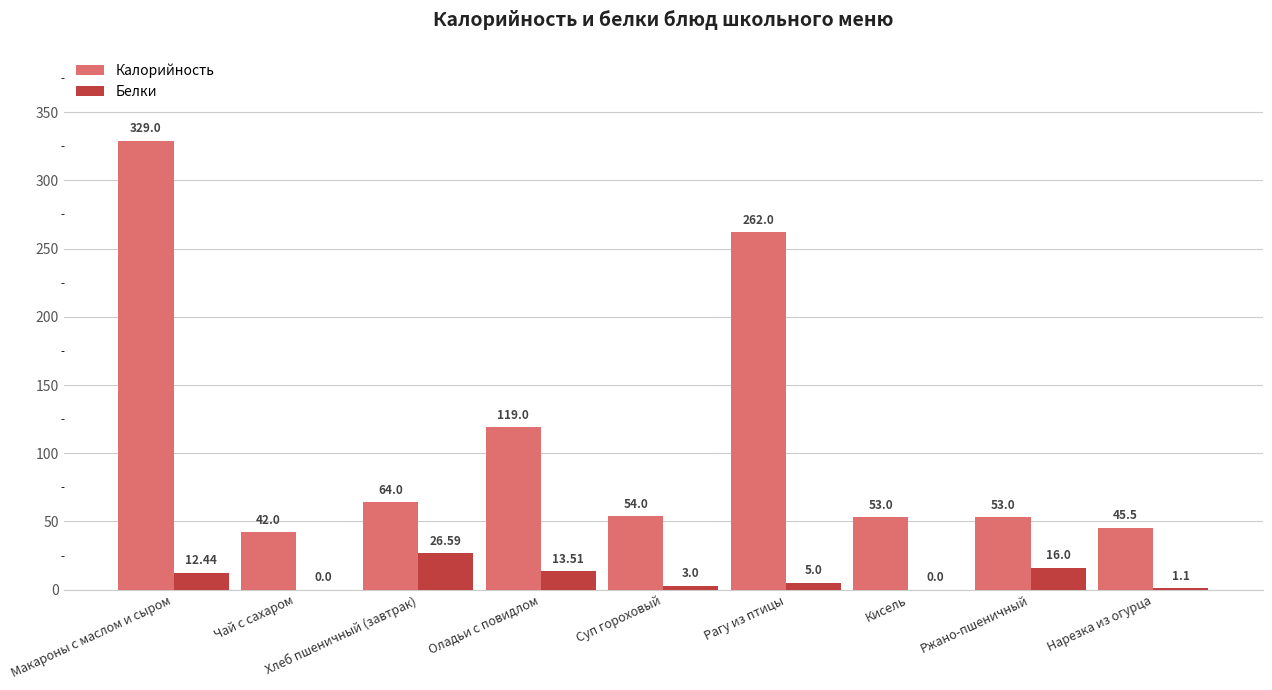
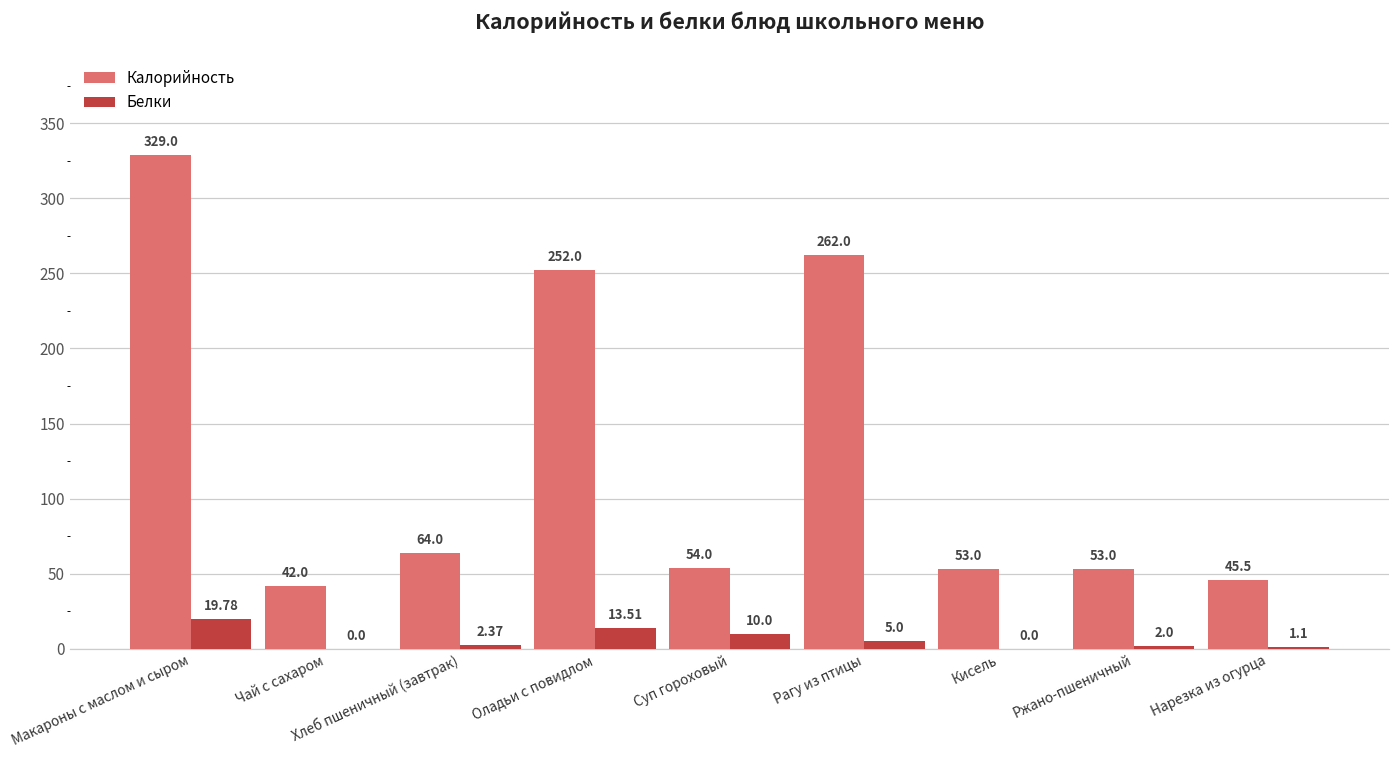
  {
    "Калорийность": {
      "Макароны с маслом и сыром": 329.0,
      "Чай с сахаром": 42.0,
      "Хлеб пшеничный (завтрак)": 64.0,
-     "Оладьи с повидлом": 119.0,
+     "Оладьи с повидлом": 252.0,
      "Суп гороховый": 54.0,
      "Рагу из птицы": 262.0,
      "Кисель": 53.0,
      "Ржано-пшеничный": 53.0,
      "Нарезка из огурца": 45.5
    },
    "Белки": {
-     "Макароны с маслом и сыром": 12.44,
+     "Макароны с маслом и сыром": 19.78,
      "Чай с сахаром": 0.0,
-     "Хлеб пшеничный (завтрак)": 26.59,
+     "Хлеб пшеничный (завтрак)": 2.37,
      "Оладьи с повидлом": 13.51,
-     "Суп гороховый": 3.0,
+     "Суп гороховый": 10.0,
      "Рагу из птицы": 5.0,
      "Кисель": 0.0,
-     "Ржано-пшеничный": 16.0,
+     "Ржано-пшеничный": 2.0,
      "Нарезка из огурца": 1.1
    }
  }
